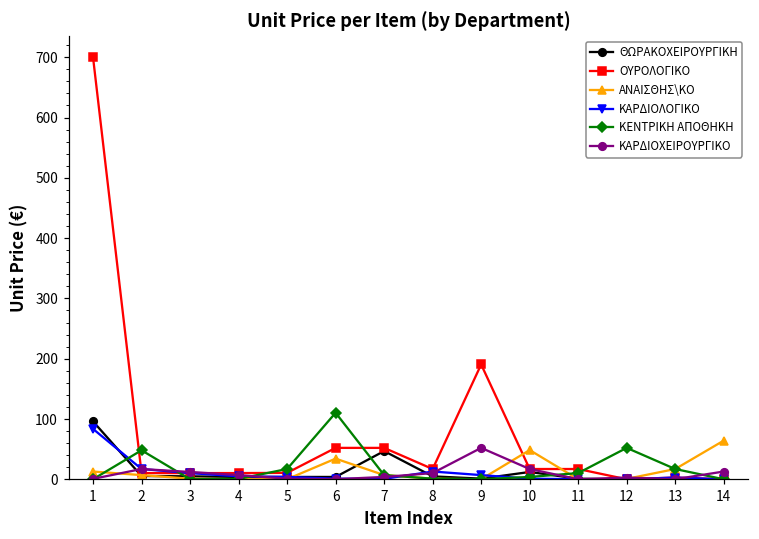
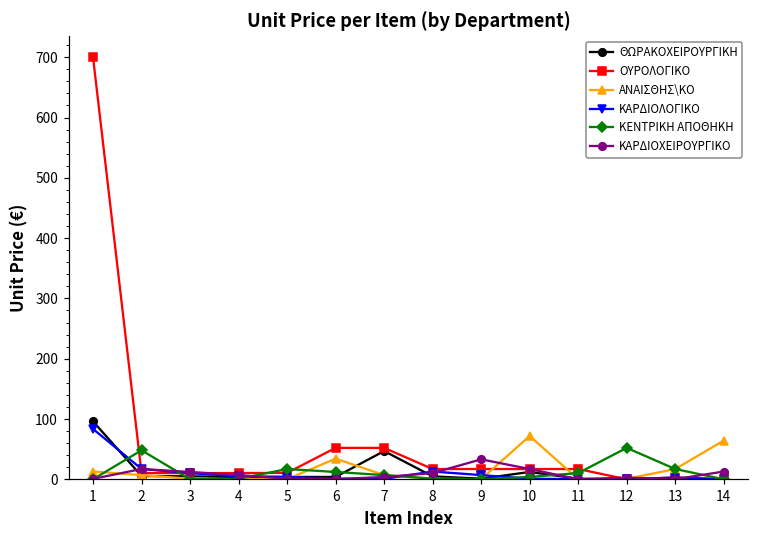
  {
    "ΘΩΡΑΚΟΧΕΙΡΟΥΡΓΙΚΗ": {
      "1": 100,
      "7": 50,
      "10": 10
    },
    "ΟΥΡΟΛΟΓΙΚΟ": {
      "1": 700,
      "5": 10,
      "6": 50,
      "7": 50,
-     "9": 190,
+     "9": 20,
      "11": 20
    },
    "ΑΝΑΙΣΘΗΣ\\ΚΟ": {
      "1": 10,
      "6": 30,
-     "10": 50,
+     "10": 70,
      "14": 60
    },
    "ΚΑΡΔΙΟΛΟΓΙΚΟ": {
      "1": 80,
      "9": 10
    },
    "ΚΕΝΤΡΙΚΗ ΑΠΟΘΗΚΗ": {
      "2": 50,
      "5": 20,
-     "6": 110,
+     "6": 10,
      "11": 10,
      "12": 50
    },
    "ΚΑΡΔΙΟΧΕΙΡΟΥΡΓΙΚΟ": {
-     "9": 50,
+     "9": 30,
      "14": 10
    }
  }
